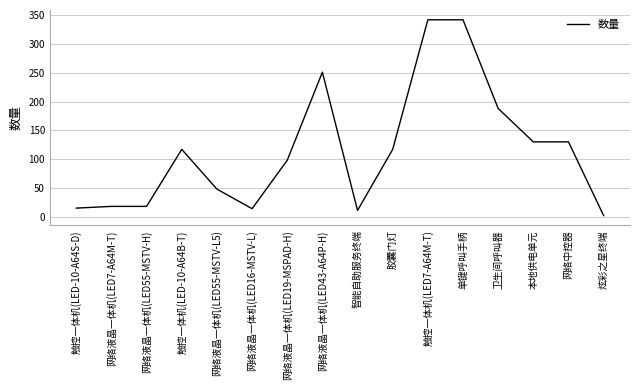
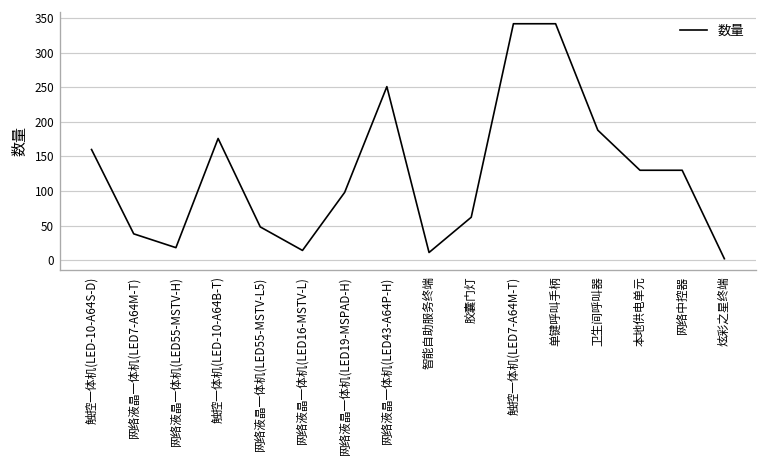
  {
-   "触控一体机(LED-10-A64S-D)": 20,
-   "网络液晶一体机(LED7-A64M-T)": 20,
+   "触控一体机(LED-10-A64S-D)": 160,
+   "网络液晶一体机(LED7-A64M-T)": 40,
    "网络液晶一体机(LED55-MSTV-H)": 20,
-   "触控一体机(LED-10-A64B-T)": 120,
+   "触控一体机(LED-10-A64B-T)": 180,
    "网络液晶一体机(LED55-MSTV-L5)": 50,
    "网络液晶一体机(LED16-MSTV-L)": 10,
    "网络液晶一体机(LED19-MSPAD-H)": 100,
    "网络液晶一体机(LED43-A64P-H)": 250,
    "智能自助服务终端": 10,
-   "胶囊门灯": 120,
+   "胶囊门灯": 60,
    "触控一体机(LED7-A64M-T)": 340,
    "单键呼叫手柄": 340,
    "卫生间呼叫器": 190,
    "本地供电单元": 130,
    "网络中控器": 130,
    "炫彩之星终端": 0
  }
